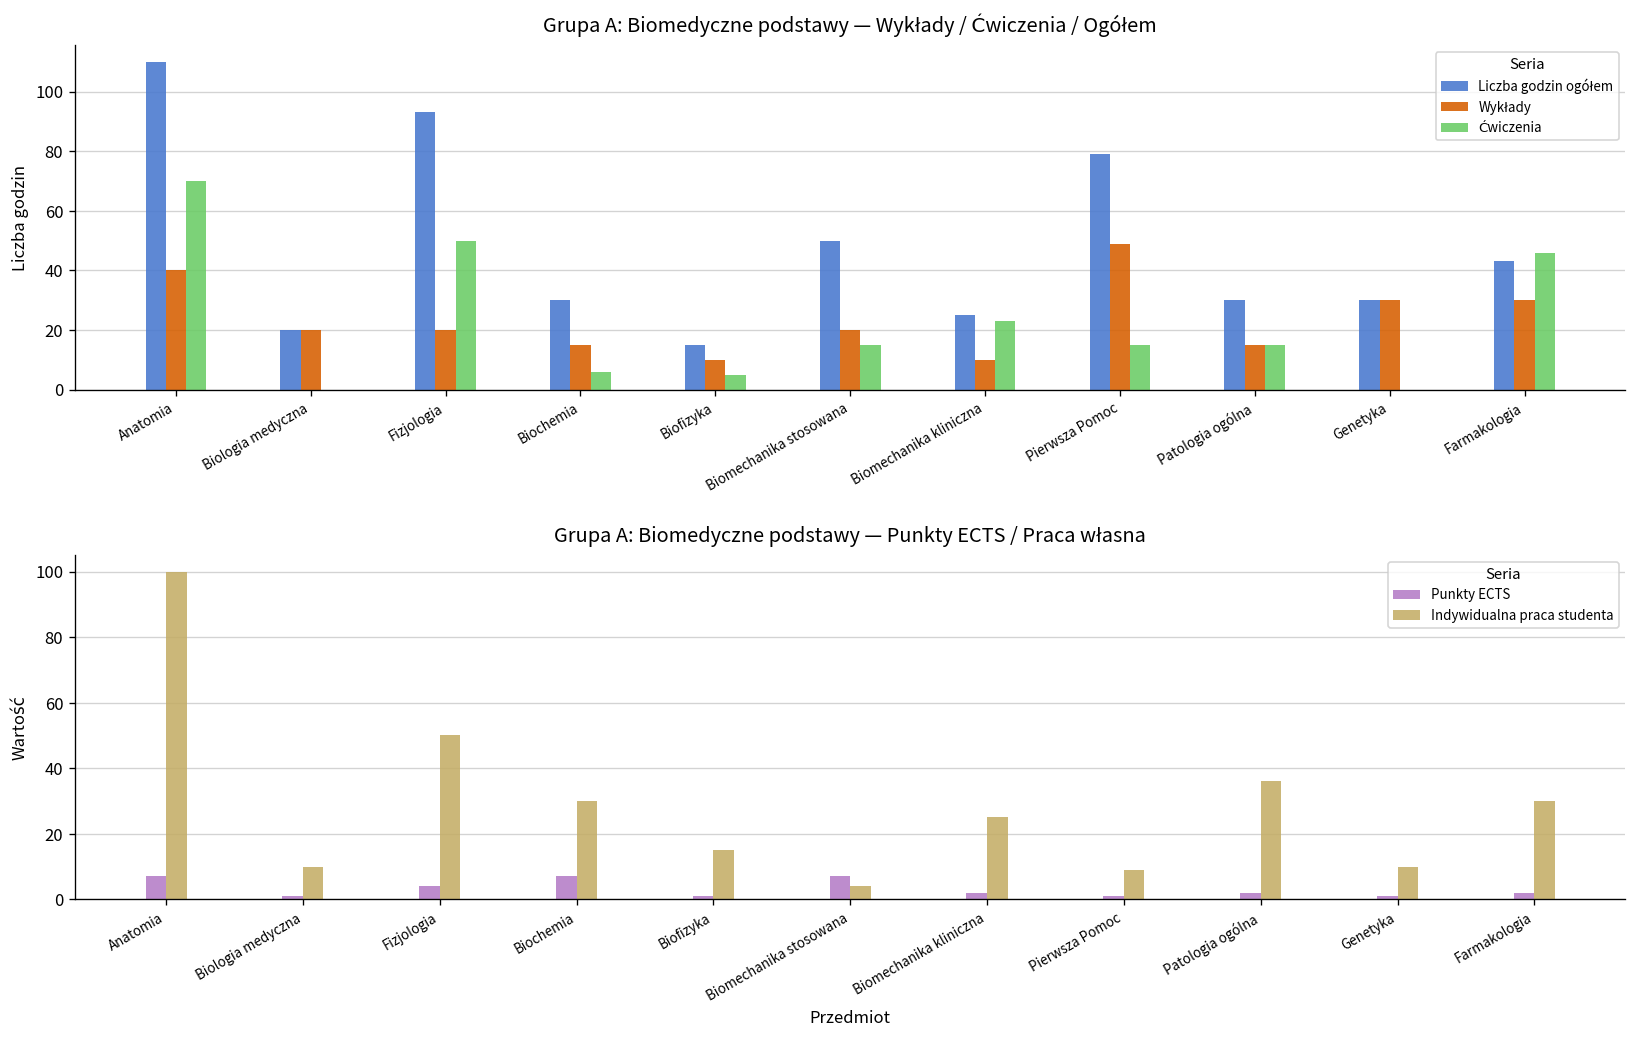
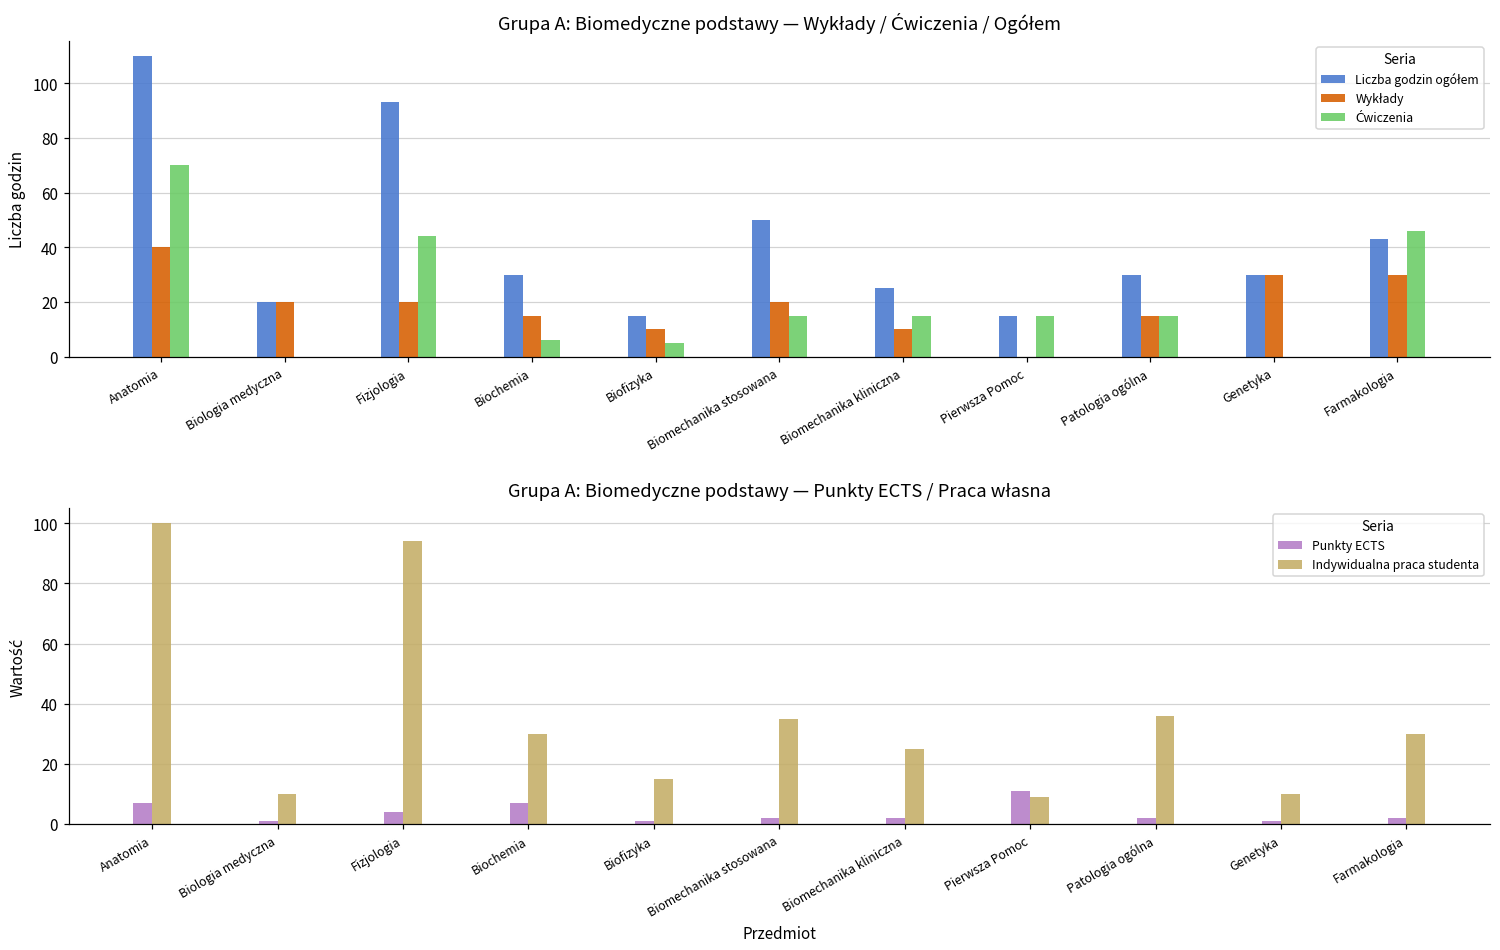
  {
    "Grupa A: Biomedyczne podstawy — Wykłady / Ćwiczenia / Ogółem": {
      "Liczba godzin ogółem": {
        "Anatomia": 110,
        "Biologia medyczna": 20,
        "Fizjologia": 93,
        "Biochemia": 30,
        "Biofizyka": 15,
        "Biomechanika stosowana": 50,
        "Biomechanika kliniczna": 25,
-       "Pierwsza Pomoc": 79,
+       "Pierwsza Pomoc": 15,
        "Patologia ogólna": 30,
        "Genetyka": 30,
        "Farmakologia": 43
      },
      "Wykłady": {
        "Anatomia": 40,
        "Biologia medyczna": 20,
        "Fizjologia": 20,
        "Biochemia": 15,
        "Biofizyka": 10,
        "Biomechanika stosowana": 20,
        "Biomechanika kliniczna": 10,
-       "Pierwsza Pomoc": 49,
+       "Pierwsza Pomoc": 0,
        "Patologia ogólna": 15,
        "Genetyka": 30,
        "Farmakologia": 30
      },
      "Ćwiczenia": {
        "Anatomia": 70,
        "Biologia medyczna": 0,
-       "Fizjologia": 50,
+       "Fizjologia": 44,
        "Biochemia": 6,
        "Biofizyka": 5,
        "Biomechanika stosowana": 15,
-       "Biomechanika kliniczna": 23,
+       "Biomechanika kliniczna": 15,
        "Pierwsza Pomoc": 15,
        "Patologia ogólna": 15,
        "Genetyka": 0,
        "Farmakologia": 46
      }
    },
    "Grupa A: Biomedyczne podstawy — Punkty ECTS / Praca własna": {
      "Punkty ECTS": {
        "Anatomia": 7,
        "Biologia medyczna": 1,
        "Fizjologia": 4,
        "Biochemia": 7,
        "Biofizyka": 1,
-       "Biomechanika stosowana": 7,
+       "Biomechanika stosowana": 2,
        "Biomechanika kliniczna": 2,
-       "Pierwsza Pomoc": 1,
+       "Pierwsza Pomoc": 11,
        "Patologia ogólna": 2,
        "Genetyka": 1,
        "Farmakologia": 2
      },
      "Indywidualna praca studenta": {
        "Anatomia": 100,
        "Biologia medyczna": 10,
-       "Fizjologia": 50,
+       "Fizjologia": 94,
        "Biochemia": 30,
        "Biofizyka": 15,
-       "Biomechanika stosowana": 4,
+       "Biomechanika stosowana": 35,
        "Biomechanika kliniczna": 25,
        "Pierwsza Pomoc": 9,
        "Patologia ogólna": 36,
        "Genetyka": 10,
        "Farmakologia": 30
      }
    }
  }
